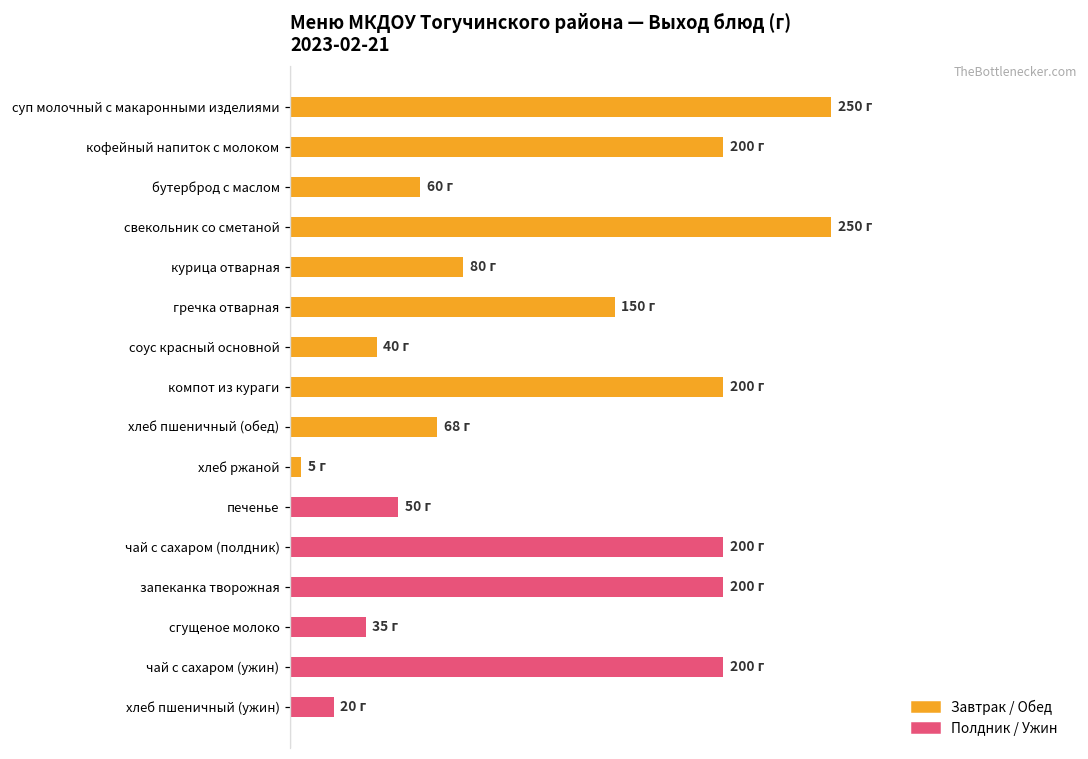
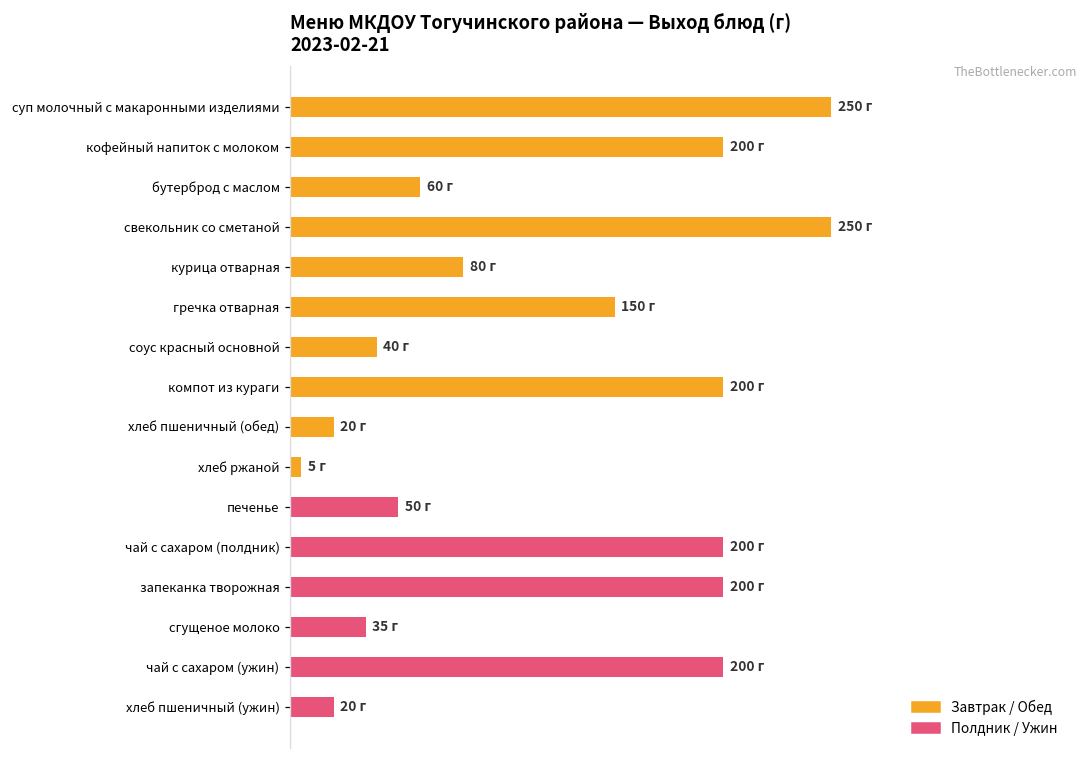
  {
    "суп молочный с макаронными изделиями": 250,
    "кофейный напиток с молоком": 200,
    "бутерброд с маслом": 60,
    "свекольник со сметаной": 250,
    "курица отварная": 80,
    "гречка отварная": 150,
    "соус красный основной": 40,
    "компот из кураги": 200,
-   "хлеб пшеничный (обед)": 68,
+   "хлеб пшеничный (обед)": 20,
    "хлеб ржаной": 5,
    "печенье": 50,
    "чай с сахаром (полдник)": 200,
    "запеканка творожная": 200,
    "сгущеное молоко": 35,
    "чай с сахаром (ужин)": 200,
    "хлеб пшеничный (ужин)": 20
  }
